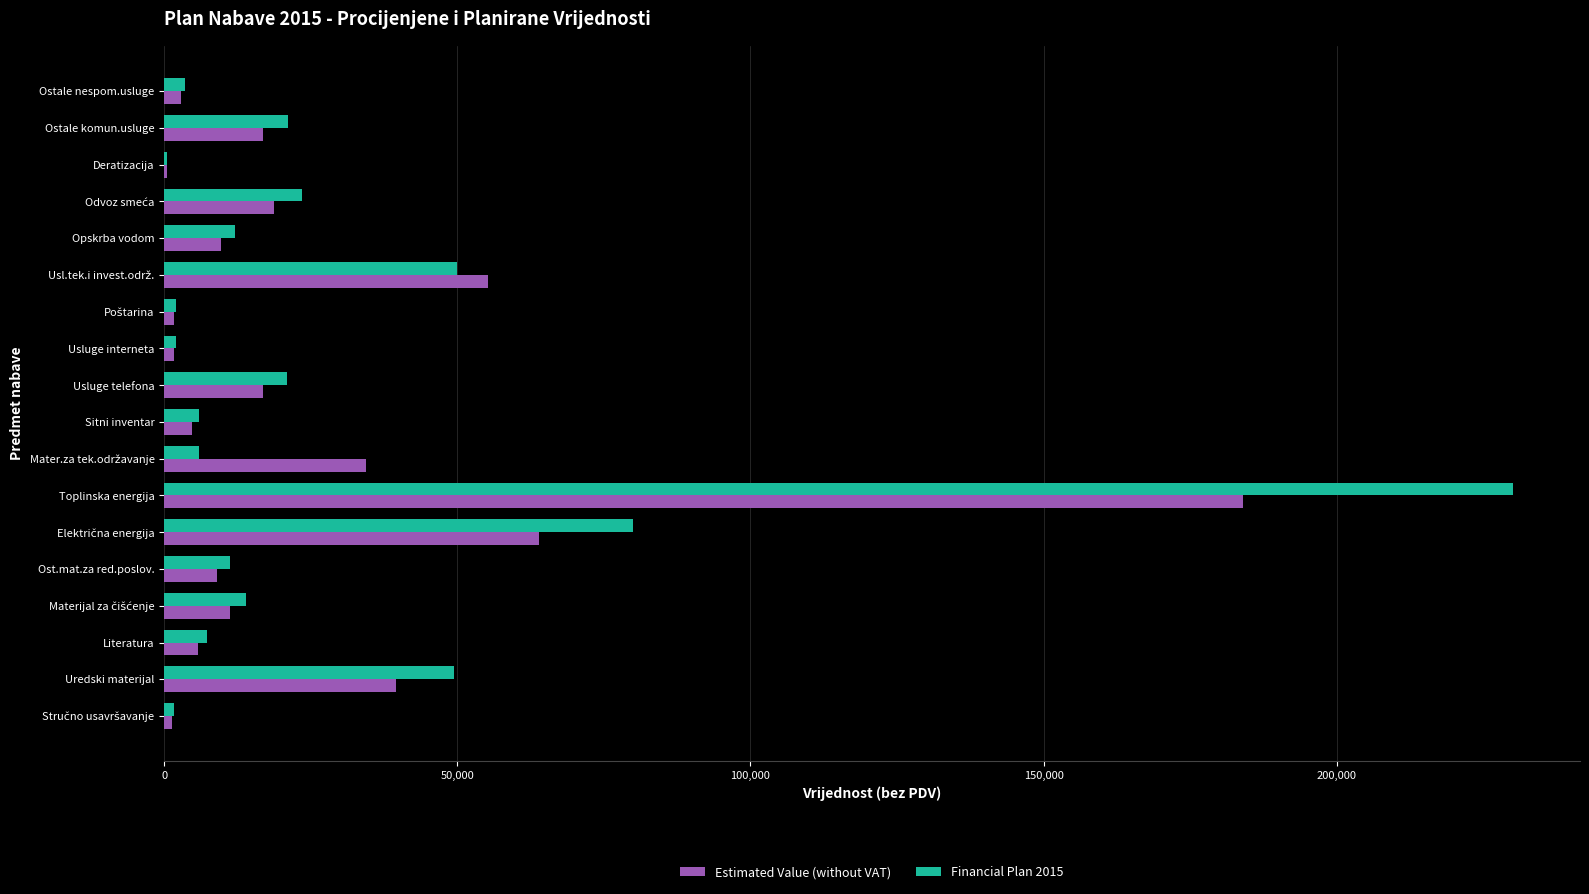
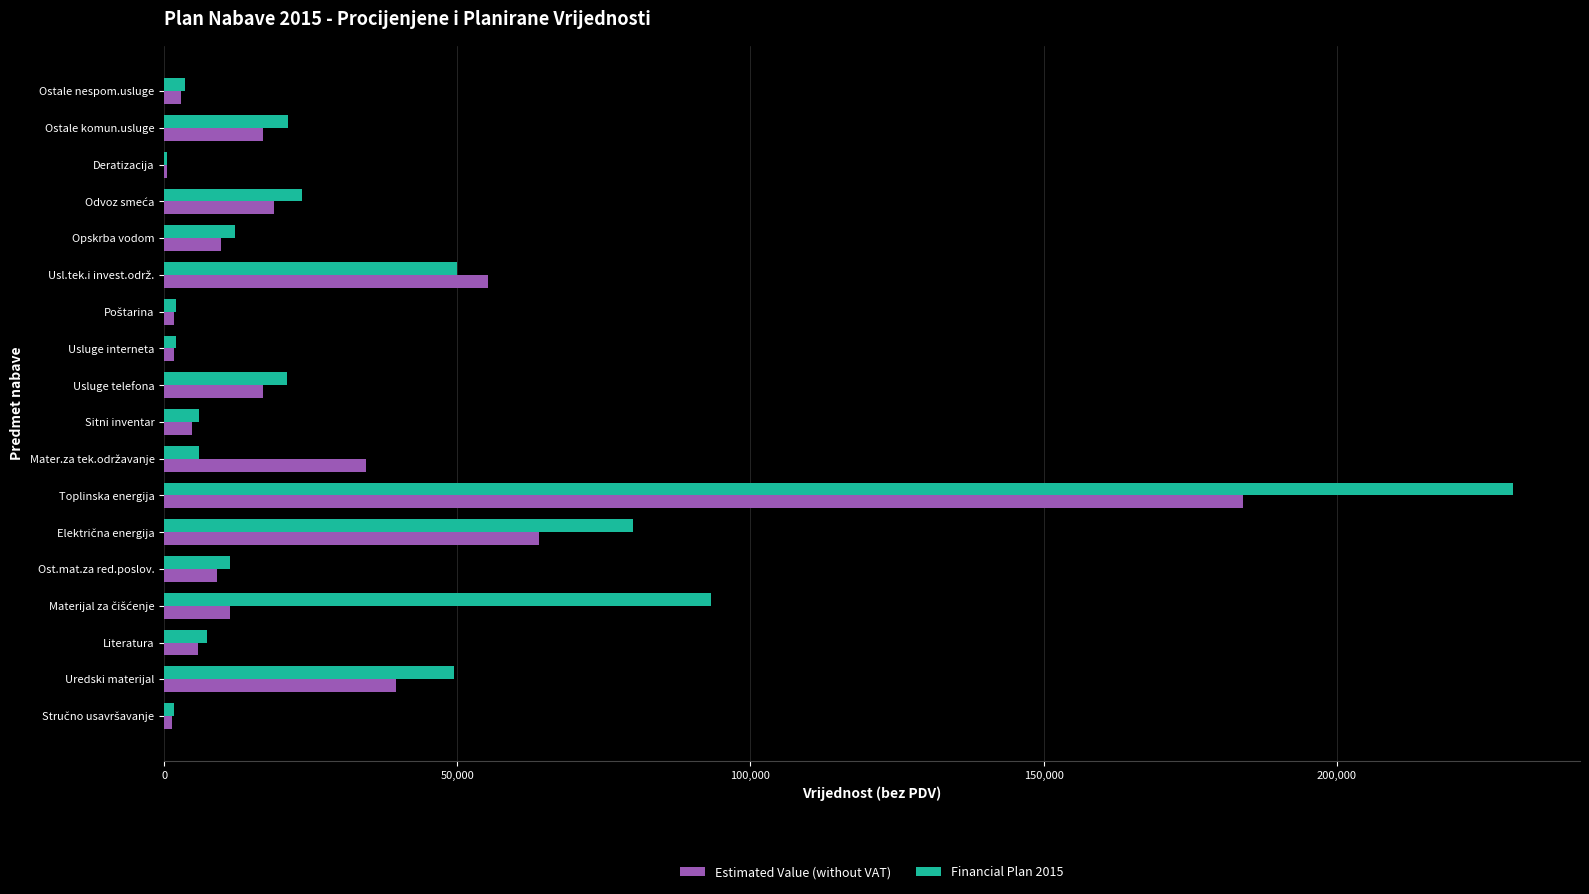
  {
    "Estimated Value (without VAT)": {
      "Ostale nespom.usluge": "3,000",
      "Ostale komun.usluge": "17,000",
      "Odvoz smeća": "19,000",
      "Opskrba vodom": "10,000",
      "Usl.tek.i invest.održ.": "55,000",
      "Poštarina": "2,000",
      "Usluge interneta": "2,000",
      "Usluge telefona": "17,000",
      "Sitni inventar": "5,000",
      "Mater.za tek.održavanje": "34,000",
      "Toplinska energija": "184,000",
      "Električna energija": "64,000",
      "Ost.mat.za red.poslov.": "9,000",
      "Materijal za čišćenje": "11,000",
      "Literatura": "6,000",
      "Uredski materijal": "40,000",
      "Stručno usavršavanje": "1,000"
    },
    "Financial Plan 2015": {
      "Ostale nespom.usluge": "4,000",
      "Ostale komun.usluge": "21,000",
      "Deratizacija": "1,000",
      "Odvoz smeća": "24,000",
      "Opskrba vodom": "12,000",
      "Usl.tek.i invest.održ.": "50,000",
      "Poštarina": "2,000",
      "Usluge interneta": "2,000",
      "Usluge telefona": "21,000",
      "Sitni inventar": "6,000",
      "Mater.za tek.održavanje": "6,000",
      "Toplinska energija": "230,000",
      "Električna energija": "80,000",
      "Ost.mat.za red.poslov.": "11,000",
-     "Materijal za čišćenje": "14,000",
+     "Materijal za čišćenje": "93,000",
      "Literatura": "7,000",
      "Uredski materijal": "50,000",
      "Stručno usavršavanje": "2,000"
    }
  }
